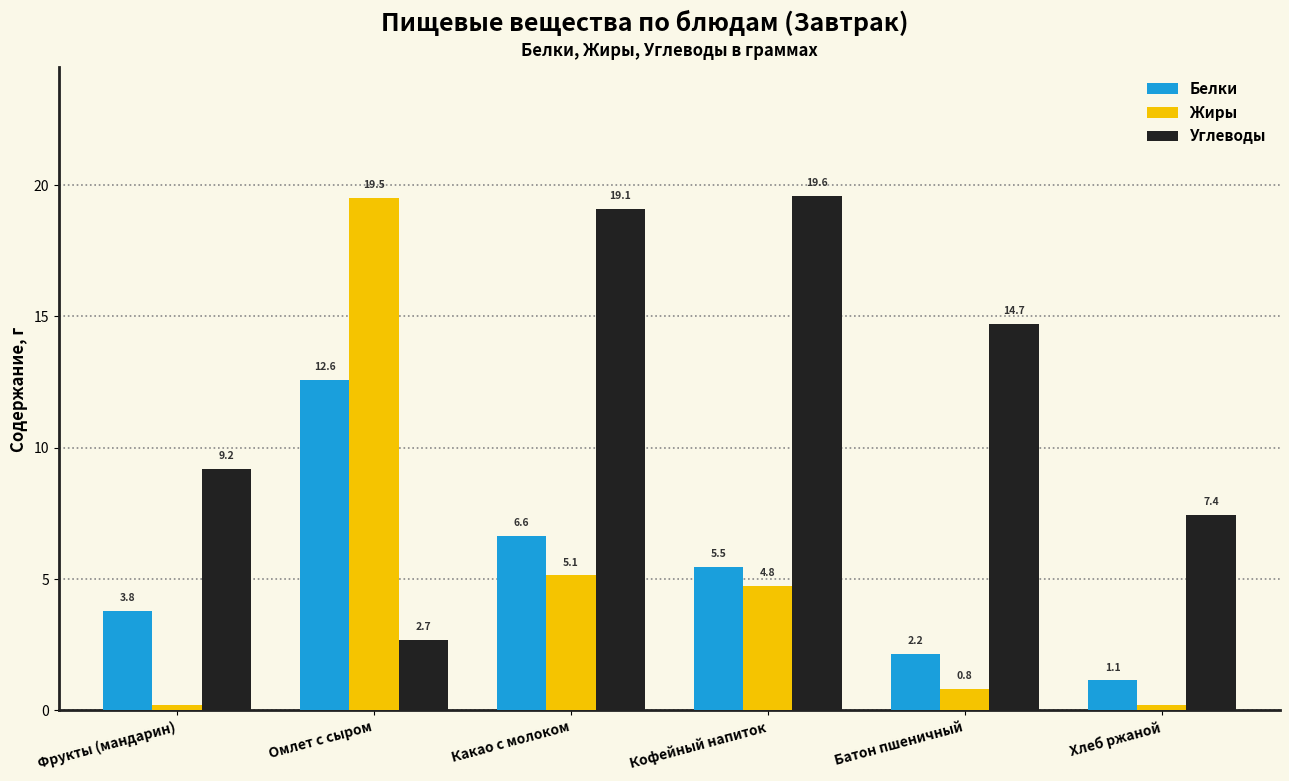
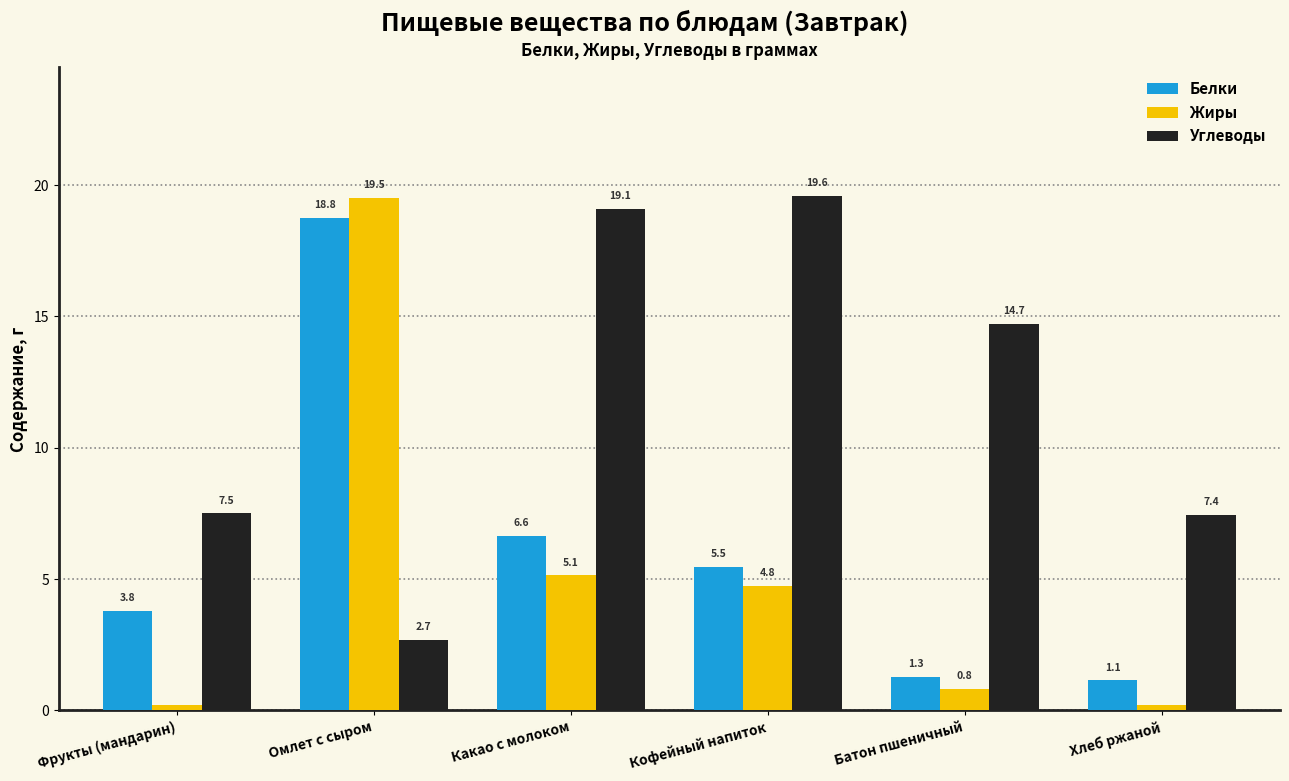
  {
    "Белки": {
      "Фрукты (мандарин)": 3.8,
-     "Омлет с сыром": 12.6,
+     "Омлет с сыром": 18.8,
      "Какао с молоком": 6.6,
      "Кофейный напиток": 5.5,
-     "Батон пшеничный": 2.2,
+     "Батон пшеничный": 1.3,
      "Хлеб ржаной": 1.1
    },
    "Жиры": {
      "Омлет с сыром": 19.5,
      "Какао с молоком": 5.1,
      "Кофейный напиток": 4.8,
      "Батон пшеничный": 0.8
    },
    "Углеводы": {
-     "Фрукты (мандарин)": 9.2,
+     "Фрукты (мандарин)": 7.5,
      "Омлет с сыром": 2.7,
      "Какао с молоком": 19.1,
      "Кофейный напиток": 19.6,
      "Батон пшеничный": 14.7,
      "Хлеб ржаной": 7.4
    }
  }
